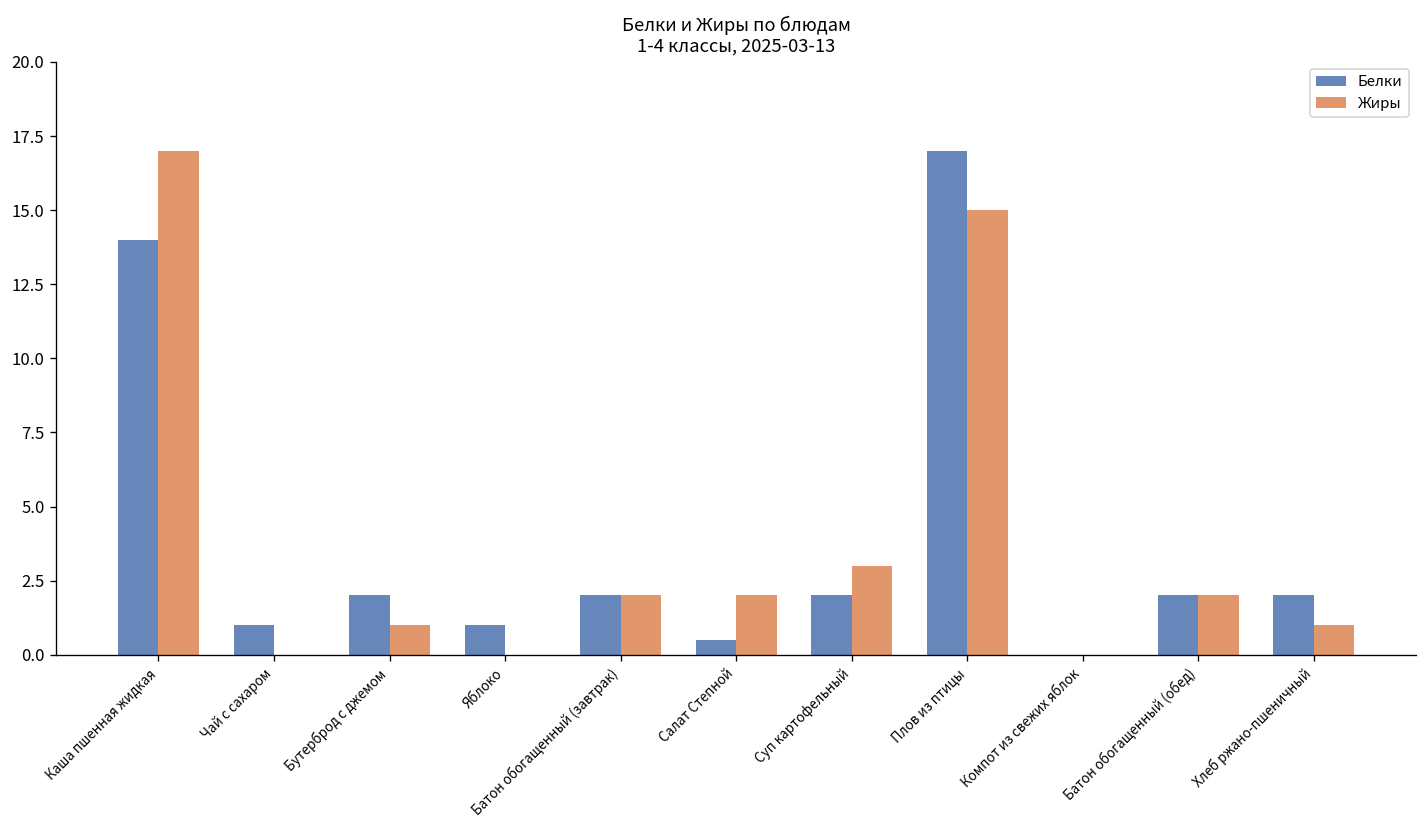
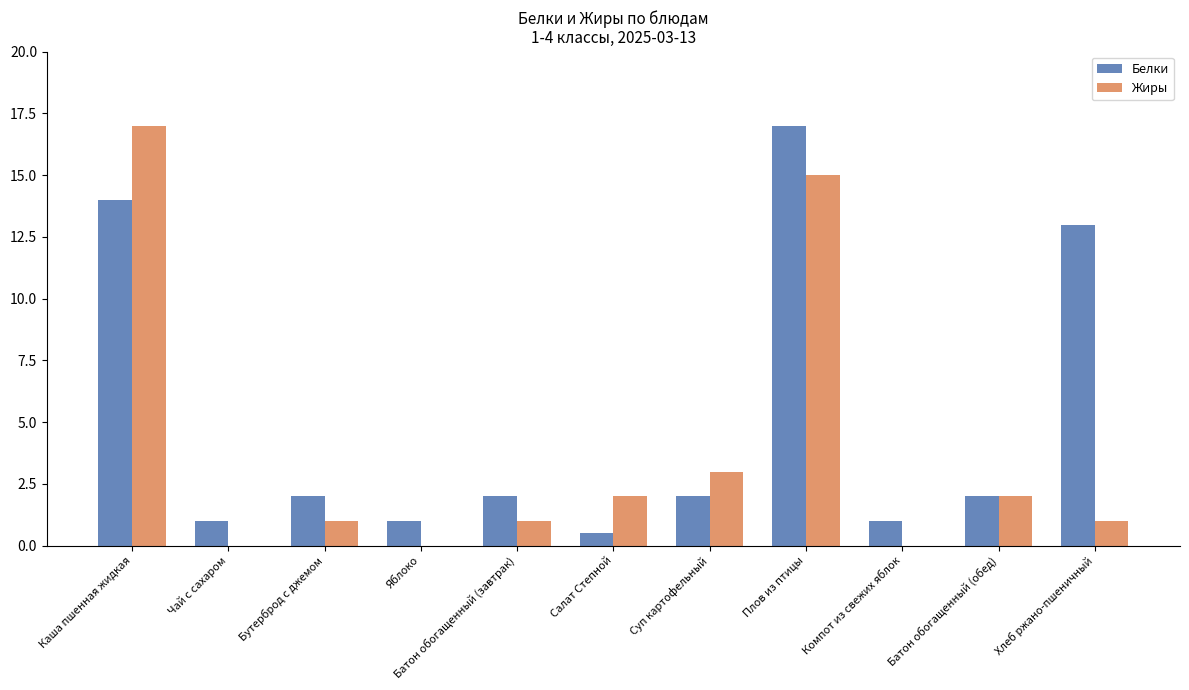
  {
    "Белки": {
      "Каша пшенная жидкая": 14,
      "Чай с сахаром": 1,
      "Бутерброд с джемом": 2,
      "Яблоко": 1,
      "Батон обогащенный (завтрак)": 2,
      "Салат Степной": 0.5,
      "Суп картофельный": 2,
      "Плов из птицы": 17,
-     "Компот из свежих яблок": 0,
+     "Компот из свежих яблок": 1,
      "Батон обогащенный (обед)": 2,
-     "Хлеб ржано-пшеничный": 2
+     "Хлеб ржано-пшеничный": 13
    },
    "Жиры": {
      "Каша пшенная жидкая": 17,
      "Чай с сахаром": 0,
      "Бутерброд с джемом": 1,
      "Яблоко": 0,
-     "Батон обогащенный (завтрак)": 2,
+     "Батон обогащенный (завтрак)": 1,
      "Салат Степной": 2,
      "Суп картофельный": 3,
      "Плов из птицы": 15,
      "Компот из свежих яблок": 0,
      "Батон обогащенный (обед)": 2,
      "Хлеб ржано-пшеничный": 1
    }
  }
